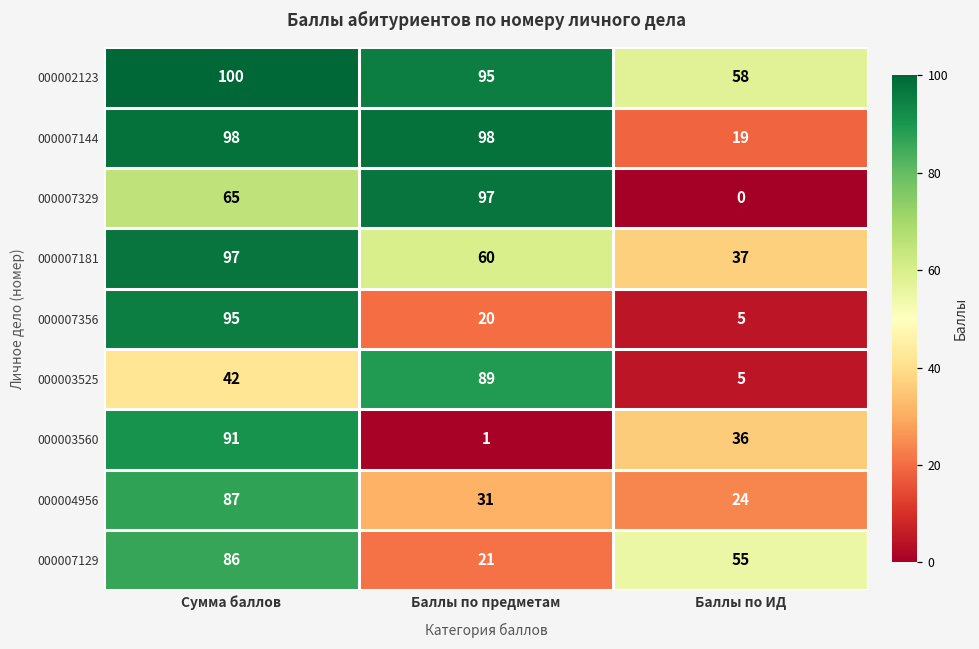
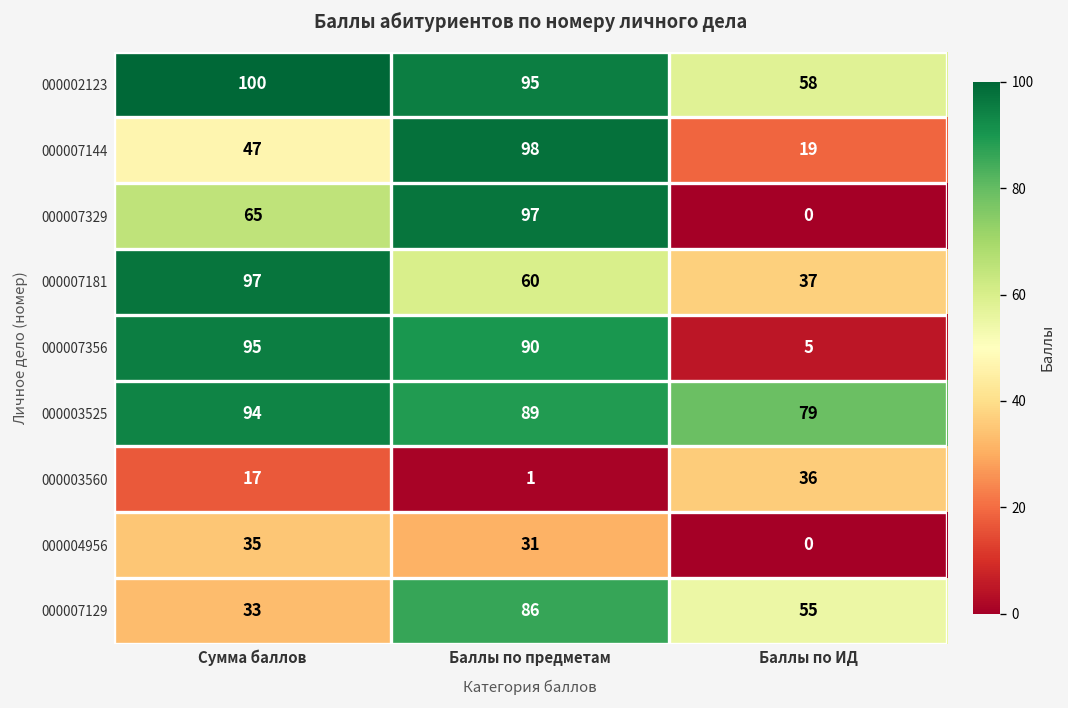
  {
    "000002123": {
      "Сумма баллов": 100,
      "Баллы по предметам": 95,
      "Баллы по ИД": 58
    },
    "000007144": {
-     "Сумма баллов": 98,
+     "Сумма баллов": 47,
      "Баллы по предметам": 98,
      "Баллы по ИД": 19
    },
    "000007329": {
      "Сумма баллов": 65,
      "Баллы по предметам": 97,
      "Баллы по ИД": 0
    },
    "000007181": {
      "Сумма баллов": 97,
      "Баллы по предметам": 60,
      "Баллы по ИД": 37
    },
    "000007356": {
      "Сумма баллов": 95,
-     "Баллы по предметам": 20,
+     "Баллы по предметам": 90,
      "Баллы по ИД": 5
    },
    "000003525": {
-     "Сумма баллов": 42,
+     "Сумма баллов": 94,
      "Баллы по предметам": 89,
-     "Баллы по ИД": 5
+     "Баллы по ИД": 79
    },
    "000003560": {
-     "Сумма баллов": 91,
+     "Сумма баллов": 17,
      "Баллы по предметам": 1,
      "Баллы по ИД": 36
    },
    "000004956": {
-     "Сумма баллов": 87,
+     "Сумма баллов": 35,
      "Баллы по предметам": 31,
-     "Баллы по ИД": 24
+     "Баллы по ИД": 0
    },
    "000007129": {
-     "Сумма баллов": 86,
-     "Баллы по предметам": 21,
+     "Сумма баллов": 33,
+     "Баллы по предметам": 86,
      "Баллы по ИД": 55
    }
  }
